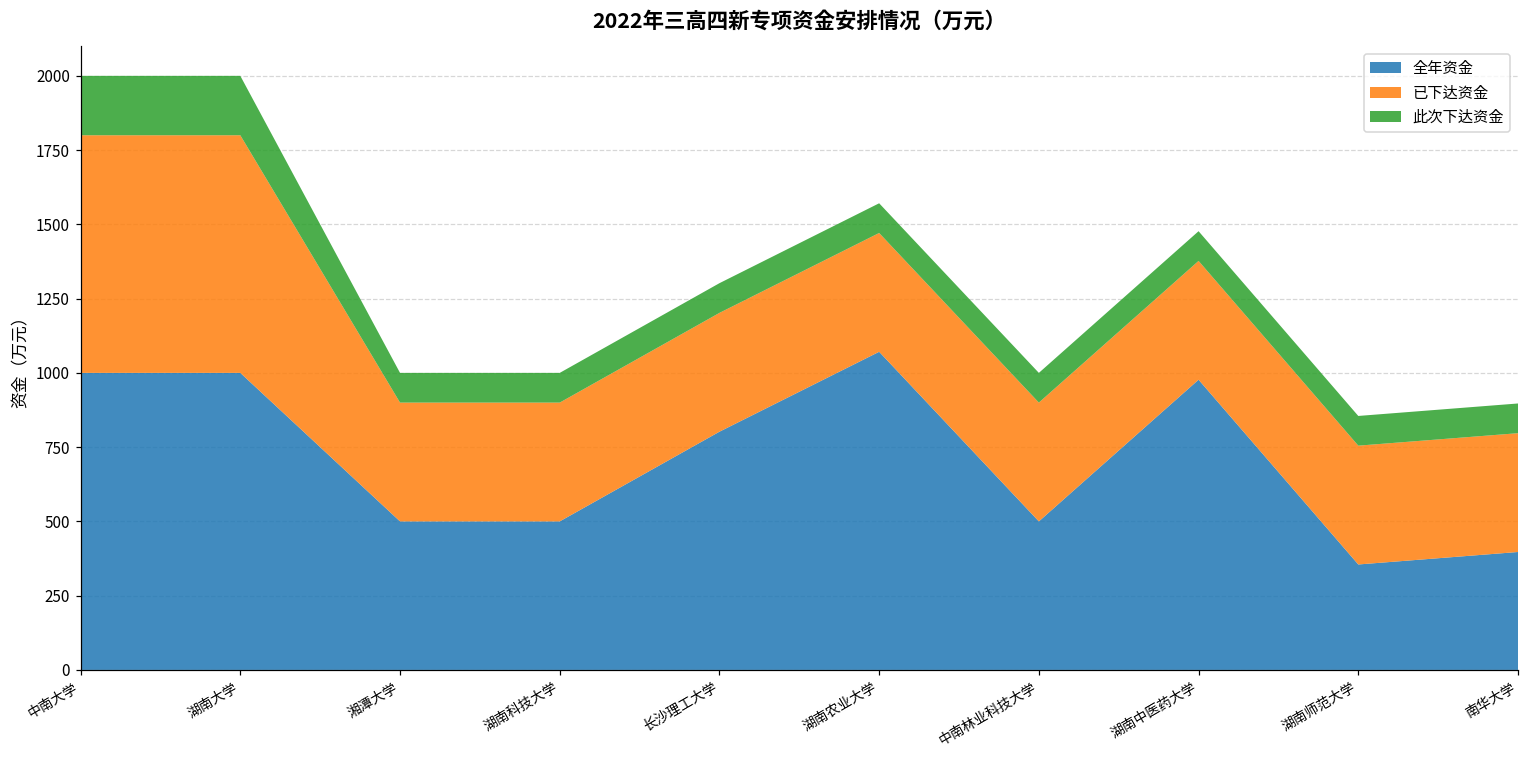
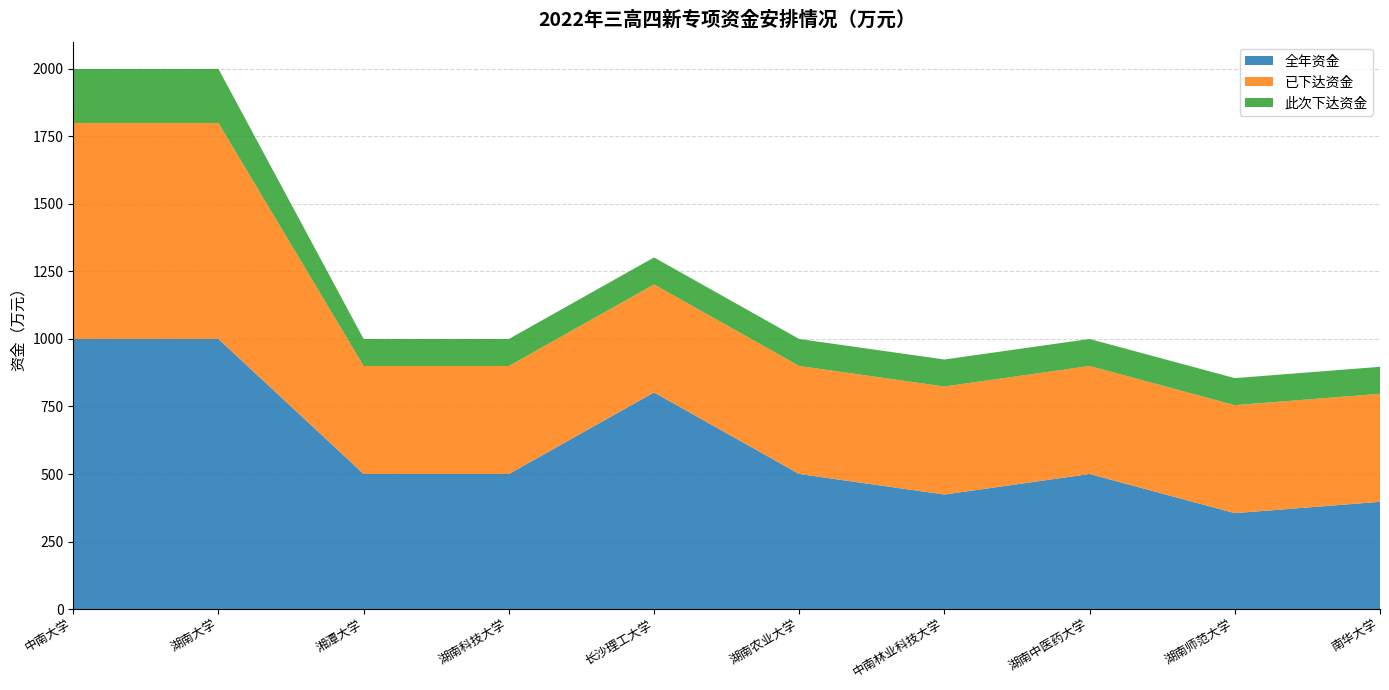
  {
    "全年资金": {
      "中南大学": 1000,
      "湖南大学": 1000,
      "湘潭大学": 500,
      "湖南科技大学": 500,
      "长沙理工大学": 800,
-     "湖南农业大学": 1070,
-     "中南林业科技大学": 500,
-     "湖南中医药大学": 980,
+     "湖南农业大学": 500,
+     "中南林业科技大学": 420,
+     "湖南中医药大学": 500,
      "湖南师范大学": 360,
      "南华大学": 400
    },
    "已下达资金": {
      "中南大学": 800,
      "湖南大学": 800,
      "湘潭大学": 400,
      "湖南科技大学": 400,
      "长沙理工大学": 400,
      "湖南农业大学": 400,
      "中南林业科技大学": 400,
      "湖南中医药大学": 400,
      "湖南师范大学": 400,
      "南华大学": 400
    },
    "此次下达资金": {
      "中南大学": 200,
      "湖南大学": 200,
      "湘潭大学": 100,
      "湖南科技大学": 100,
      "长沙理工大学": 100,
      "湖南农业大学": 100,
      "中南林业科技大学": 100,
      "湖南中医药大学": 100,
      "湖南师范大学": 100,
      "南华大学": 100
    }
  }
